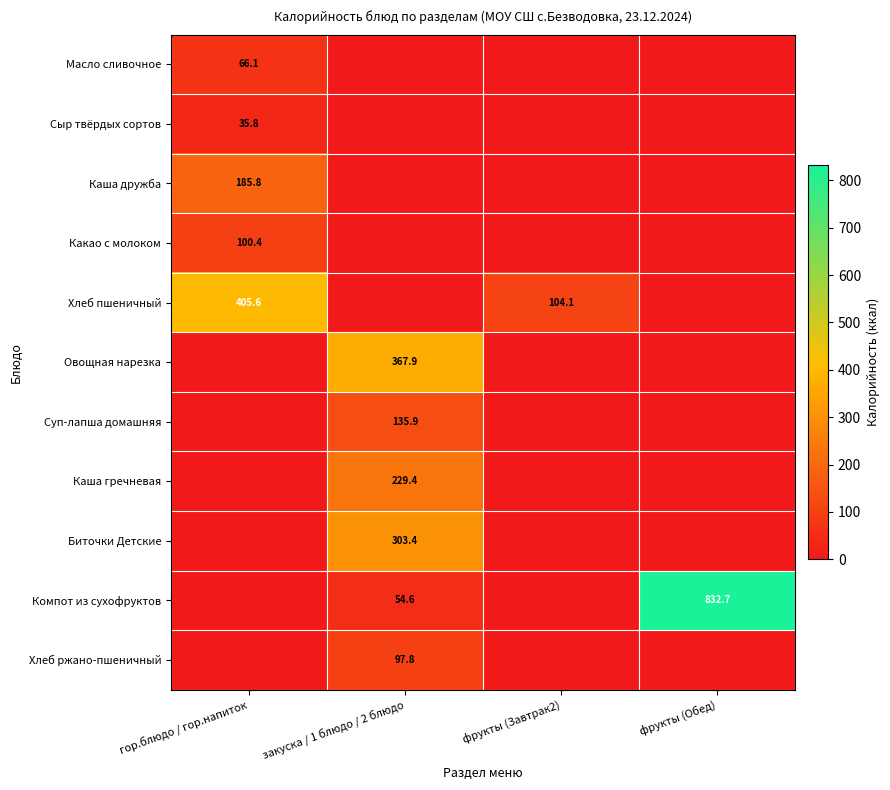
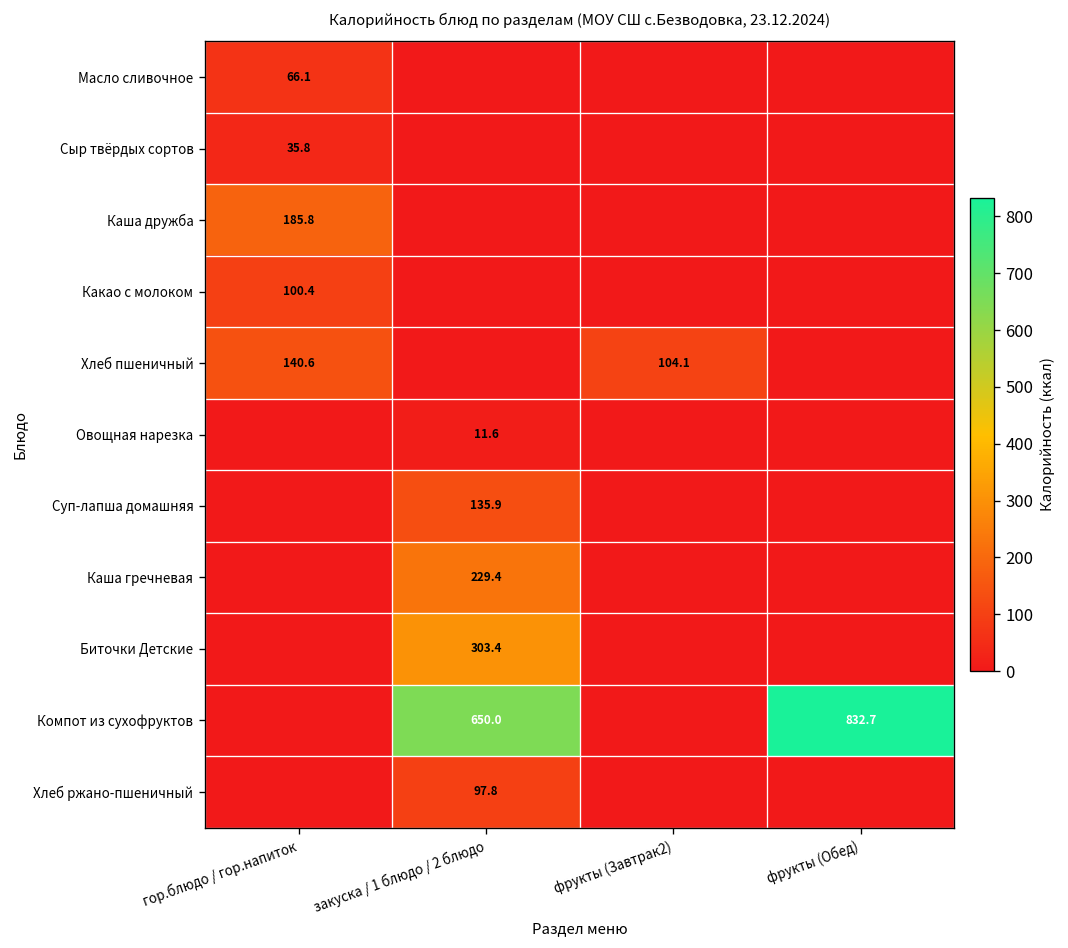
  {
    "Масло сливочное": {
      "гор.блюдо / гор.напиток": 66.1
    },
    "Сыр твёрдых сортов": {
      "гор.блюдо / гор.напиток": 35.8
    },
    "Каша дружба": {
      "гор.блюдо / гор.напиток": 185.8
    },
    "Какао с молоком": {
      "гор.блюдо / гор.напиток": 100.4
    },
    "Хлеб пшеничный": {
-     "гор.блюдо / гор.напиток": 405.6,
+     "гор.блюдо / гор.напиток": 140.6,
      "фрукты (Завтрак2)": 104.1
    },
    "Овощная нарезка": {
-     "закуска / 1 блюдо / 2 блюдо": 367.9
+     "закуска / 1 блюдо / 2 блюдо": 11.6
    },
    "Суп-лапша домашняя": {
      "закуска / 1 блюдо / 2 блюдо": 135.9
    },
    "Каша гречневая": {
      "закуска / 1 блюдо / 2 блюдо": 229.4
    },
    "Биточки Детские": {
      "закуска / 1 блюдо / 2 блюдо": 303.4
    },
    "Компот из сухофруктов": {
-     "закуска / 1 блюдо / 2 блюдо": 54.6,
+     "закуска / 1 блюдо / 2 блюдо": 650.0,
      "фрукты (Обед)": 832.7
    },
    "Хлеб ржано-пшеничный": {
      "закуска / 1 блюдо / 2 блюдо": 97.8
    }
  }
